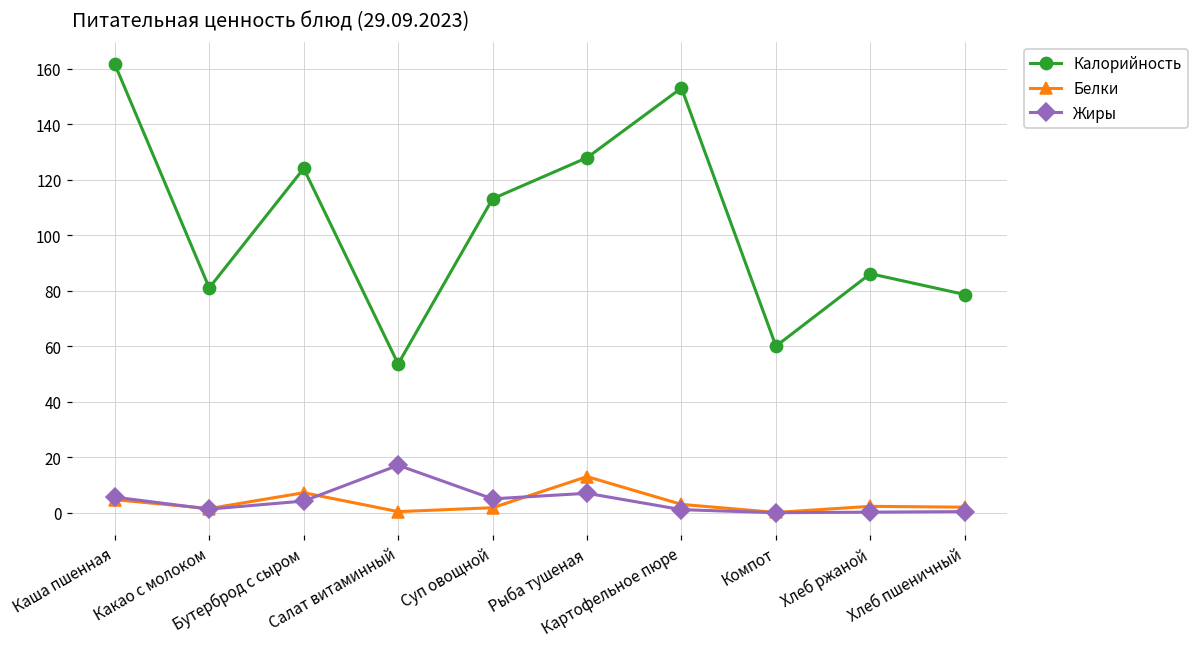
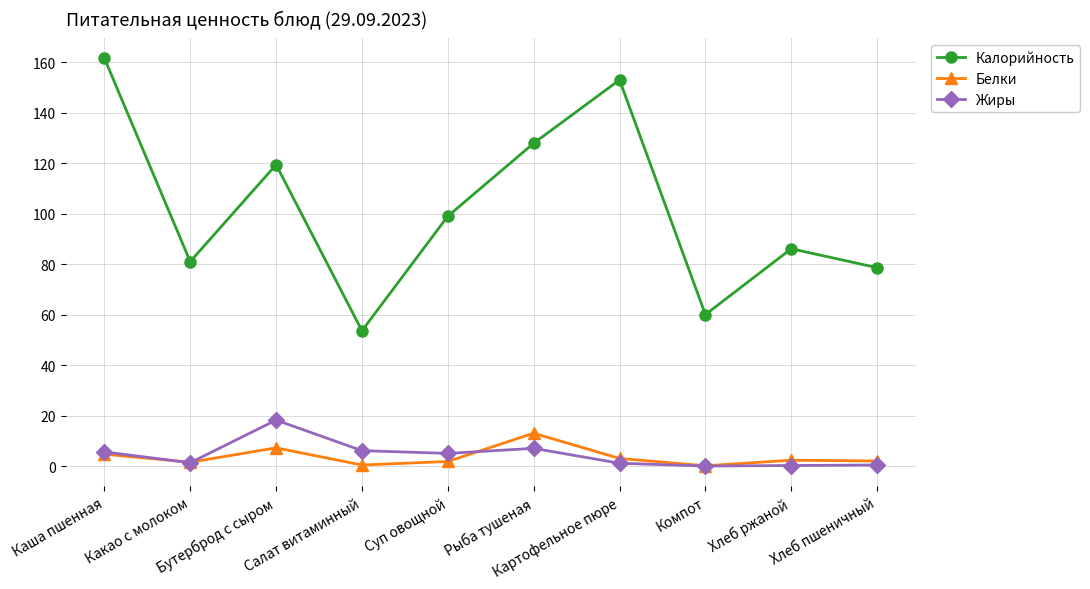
  {
    "Калорийность": {
      "Каша пшенная": 162,
      "Какао с молоком": 81,
-     "Бутерброд с сыром": 124,
+     "Бутерброд с сыром": 119,
      "Салат витаминный": 54,
-     "Суп овощной": 113,
+     "Суп овощной": 99,
      "Рыба тушеная": 128,
      "Картофельное пюре": 153,
      "Компот": 60,
      "Хлеб ржаной": 86,
      "Хлеб пшеничный": 79
    },
    "Белки": {
      "Бутерброд с сыром": 7,
      "Салат витаминный": 0,
      "Суп овощной": 2,
      "Рыба тушеная": 13,
      "Картофельное пюре": 3,
      "Хлеб ржаной": 2,
      "Хлеб пшеничный": 2
    },
    "Жиры": {
-     "Бутерброд с сыром": 4,
-     "Салат витаминный": 17,
+     "Бутерброд с сыром": 18,
+     "Салат витаминный": 6,
      "Суп овощной": 5,
      "Рыба тушеная": 7,
      "Картофельное пюре": 1,
      "Хлеб ржаной": 0,
      "Хлеб пшеничный": 0
    }
  }
